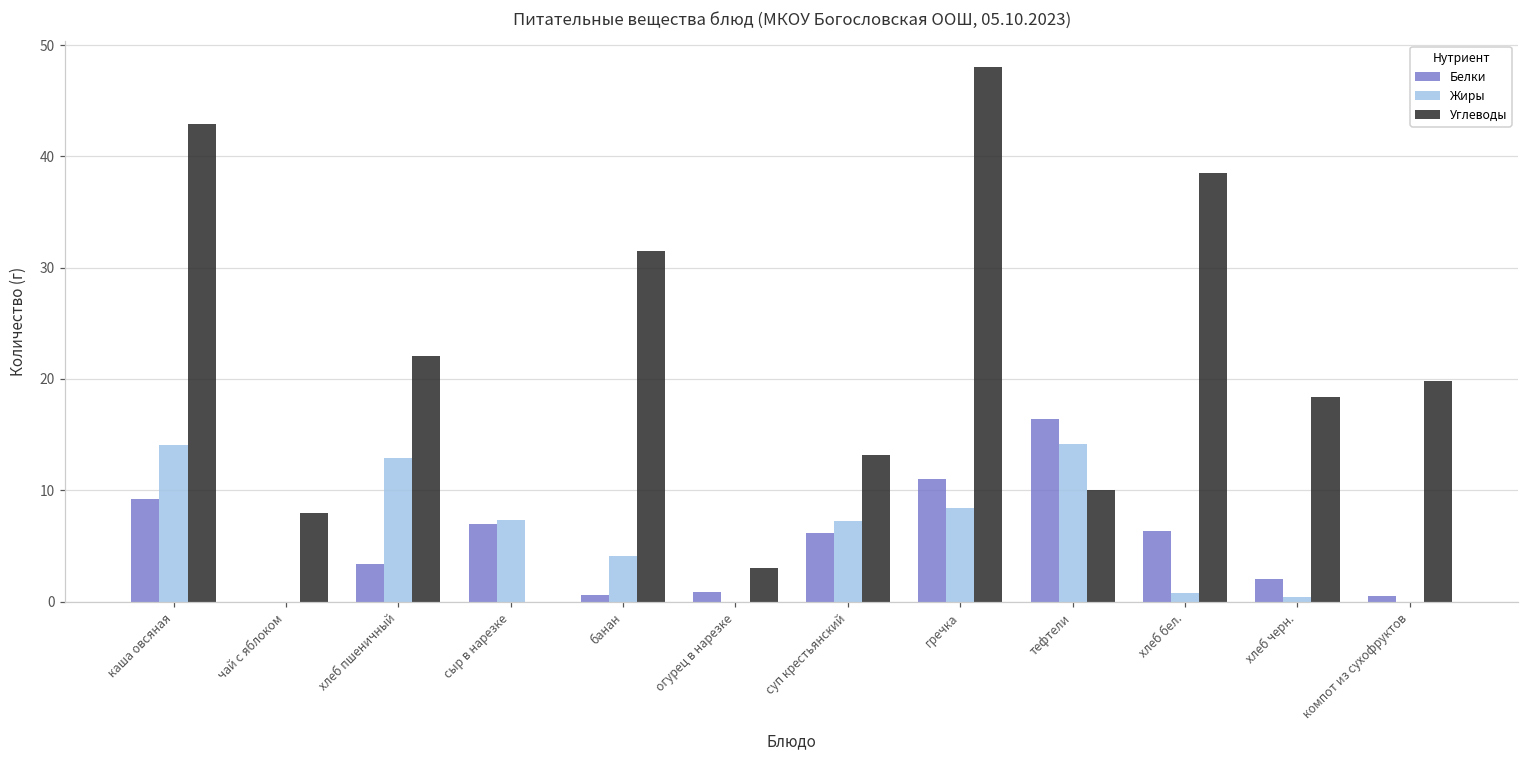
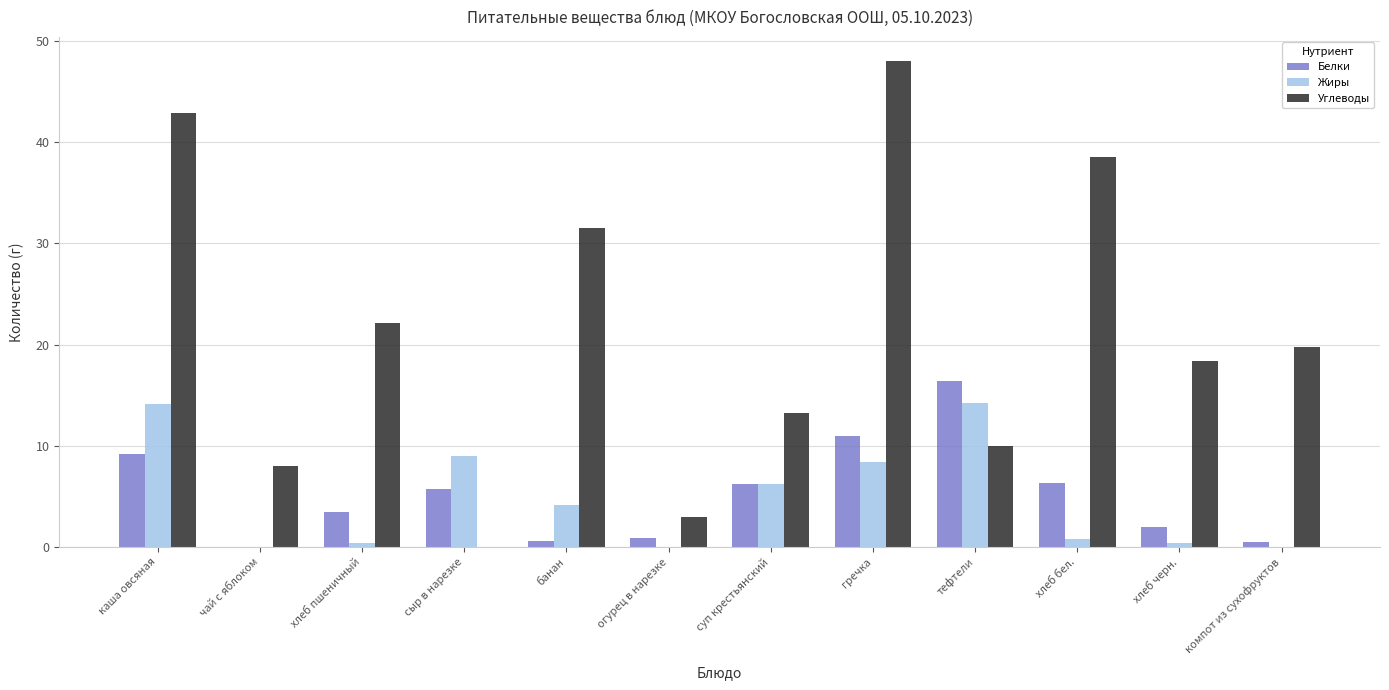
  {
    "Белки": {
      "каша овсяная": 9.2,
      "чай с яблоком": 0.0,
      "хлеб пшеничный": 3.4,
-     "сыр в нарезке": 7.0,
+     "сыр в нарезке": 5.7,
      "банан": 0.6,
      "огурец в нарезке": 0.9,
      "суп крестьянский": 6.2,
      "гречка": 11.0,
      "тефтели": 16.4,
      "хлеб бел.": 6.3,
      "хлеб черн.": 2.0,
      "компот из сухофруктов": 0.5
    },
    "Жиры": {
      "каша овсяная": 14.1,
      "чай с яблоком": 0.0,
-     "хлеб пшеничный": 12.9,
-     "сыр в нарезке": 7.3,
+     "хлеб пшеничный": 0.4,
+     "сыр в нарезке": 9.0,
      "банан": 4.1,
      "огурец в нарезке": 0.0,
-     "суп крестьянский": 7.2,
+     "суп крестьянский": 6.2,
      "гречка": 8.4,
      "тефтели": 14.2,
      "хлеб бел.": 0.8,
      "хлеб черн.": 0.4,
      "компот из сухофруктов": 0.0
    },
    "Углеводы": {
      "каша овсяная": 42.9,
      "чай с яблоком": 8.0,
      "хлеб пшеничный": 22.1,
      "сыр в нарезке": 0.0,
      "банан": 31.5,
      "огурец в нарезке": 3.0,
      "суп крестьянский": 13.2,
      "гречка": 48.0,
      "тефтели": 10.0,
      "хлеб бел.": 38.5,
      "хлеб черн.": 18.4,
      "компот из сухофруктов": 19.8
    }
  }
